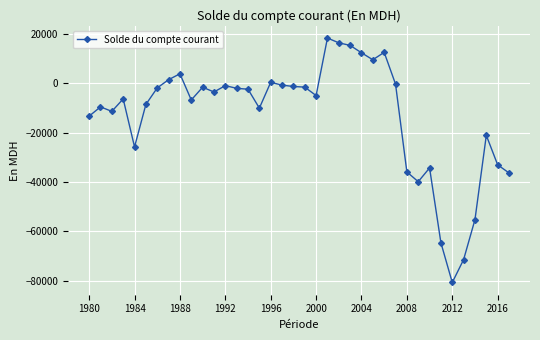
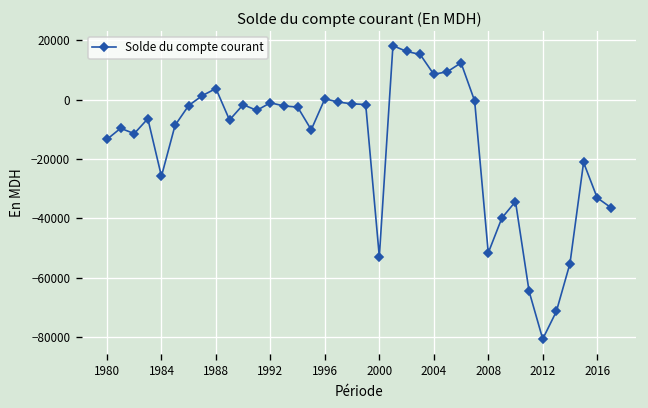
  {
    "1980": -13000,
    "1984": -26000,
    "1988": 4000,
    "1992": -1000,
    "1996": 0,
-   "2000": -5000,
-   "2004": 12000,
-   "2008": -36000,
+   "2000": -53000,
+   "2004": 9000,
+   "2008": -52000,
    "2012": -81000,
    "2016": -33000
  }
